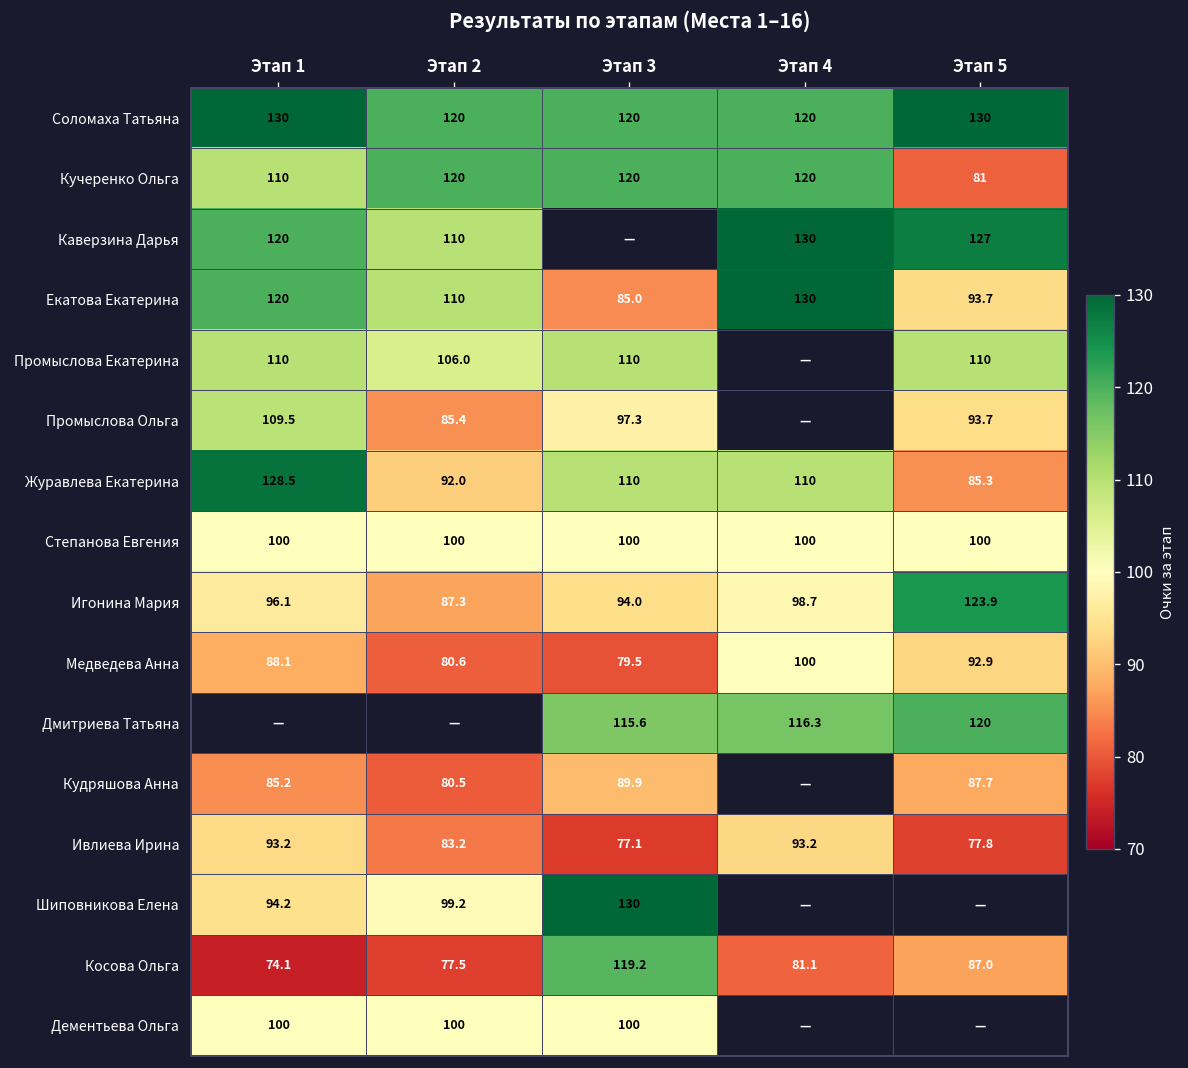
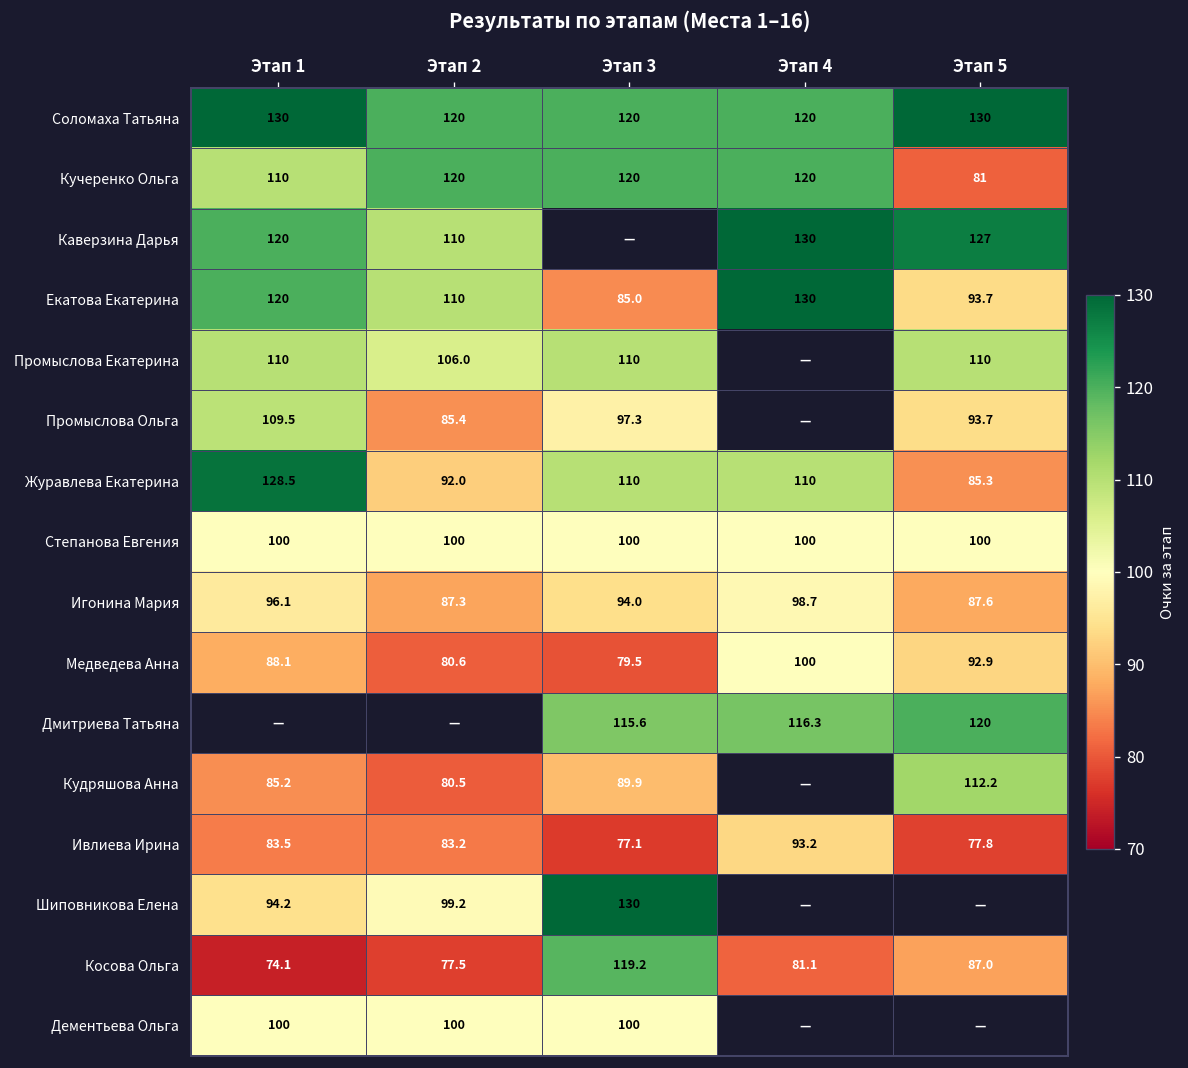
  {
    "Соломаха Татьяна": {
      "Этап 1": 130,
      "Этап 2": 120,
      "Этап 3": 120,
      "Этап 4": 120,
      "Этап 5": 130
    },
    "Кучеренко Ольга": {
      "Этап 1": 110,
      "Этап 2": 120,
      "Этап 3": 120,
      "Этап 4": 120,
      "Этап 5": 81
    },
    "Каверзина Дарья": {
      "Этап 1": 120,
      "Этап 2": 110,
      "Этап 4": 130,
      "Этап 5": 127
    },
    "Екатова Екатерина": {
      "Этап 1": 120,
      "Этап 2": 110,
      "Этап 3": 85.0,
      "Этап 4": 130,
      "Этап 5": 93.7
    },
    "Промыслова Екатерина": {
      "Этап 1": 110,
      "Этап 2": 106.0,
      "Этап 3": 110,
      "Этап 5": 110
    },
    "Промыслова Ольга": {
      "Этап 1": 109.5,
      "Этап 2": 85.4,
      "Этап 3": 97.3,
      "Этап 5": 93.7
    },
    "Журавлева Екатерина": {
      "Этап 1": 128.5,
      "Этап 2": 92.0,
      "Этап 3": 110,
      "Этап 4": 110,
      "Этап 5": 85.3
    },
    "Степанова Евгения": {
      "Этап 1": 100,
      "Этап 2": 100,
      "Этап 3": 100,
      "Этап 4": 100,
      "Этап 5": 100
    },
    "Игонина Мария": {
      "Этап 1": 96.1,
      "Этап 2": 87.3,
      "Этап 3": 94.0,
      "Этап 4": 98.7,
-     "Этап 5": 123.9
+     "Этап 5": 87.6
    },
    "Медведева Анна": {
      "Этап 1": 88.1,
      "Этап 2": 80.6,
      "Этап 3": 79.5,
      "Этап 4": 100,
      "Этап 5": 92.9
    },
    "Дмитриева Татьяна": {
      "Этап 3": 115.6,
      "Этап 4": 116.3,
      "Этап 5": 120
    },
    "Кудряшова Анна": {
      "Этап 1": 85.2,
      "Этап 2": 80.5,
      "Этап 3": 89.9,
-     "Этап 5": 87.7
+     "Этап 5": 112.2
    },
    "Ивлиева Ирина": {
-     "Этап 1": 93.2,
+     "Этап 1": 83.5,
      "Этап 2": 83.2,
      "Этап 3": 77.1,
      "Этап 4": 93.2,
      "Этап 5": 77.8
    },
    "Шиповникова Елена": {
      "Этап 1": 94.2,
      "Этап 2": 99.2,
      "Этап 3": 130
    },
    "Косова Ольга": {
      "Этап 1": 74.1,
      "Этап 2": 77.5,
      "Этап 3": 119.2,
      "Этап 4": 81.1,
      "Этап 5": 87.0
    },
    "Дементьева Ольга": {
      "Этап 1": 100,
      "Этап 2": 100,
      "Этап 3": 100
    }
  }
